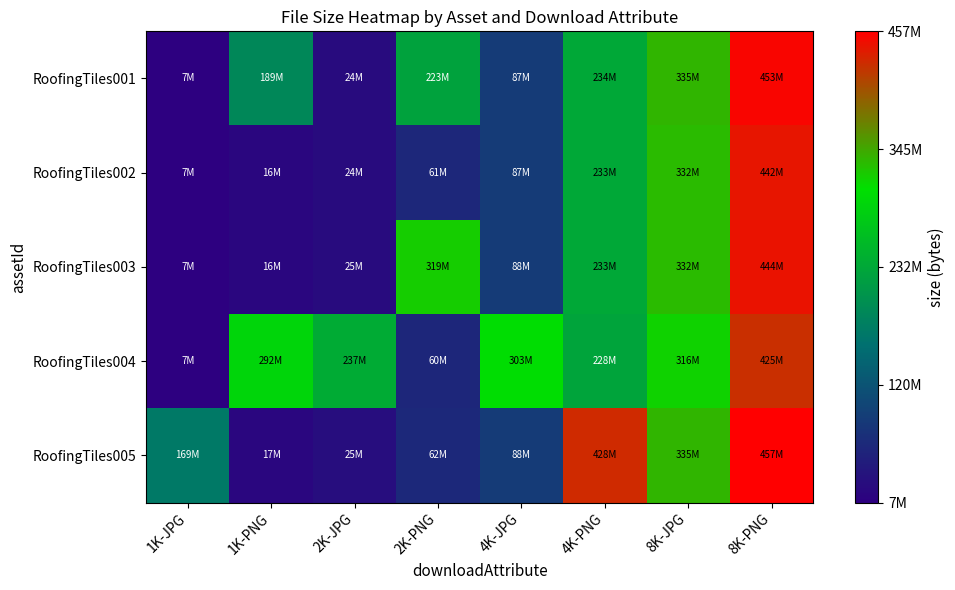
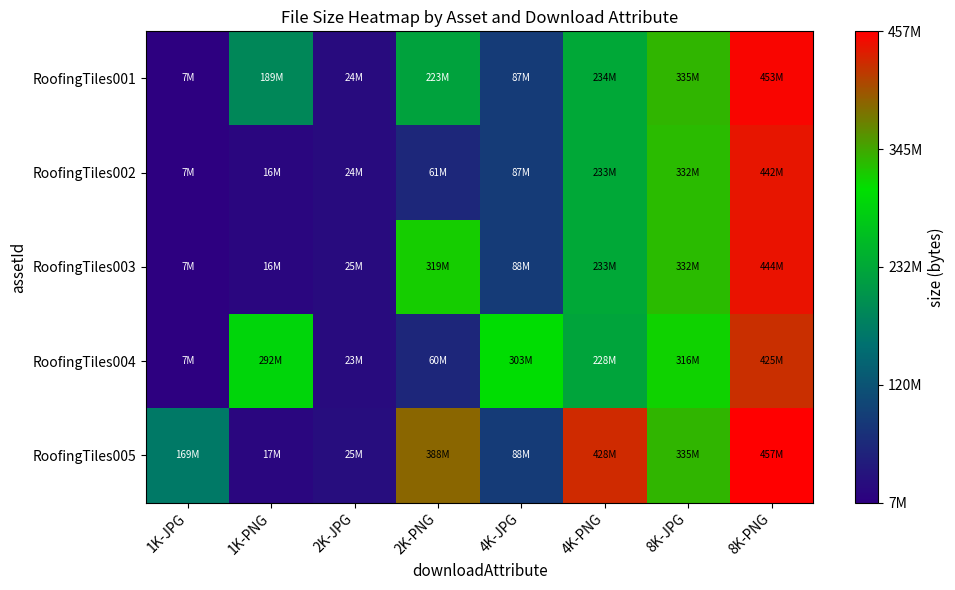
  {
    "RoofingTiles001": {
      "1K-JPG": "7M",
      "1K-PNG": "189M",
      "2K-JPG": "24M",
      "2K-PNG": "223M",
      "4K-JPG": "87M",
      "4K-PNG": "234M",
      "8K-JPG": "335M",
      "8K-PNG": "453M"
    },
    "RoofingTiles002": {
      "1K-JPG": "7M",
      "1K-PNG": "16M",
      "2K-JPG": "24M",
      "2K-PNG": "61M",
      "4K-JPG": "87M",
      "4K-PNG": "233M",
      "8K-JPG": "332M",
      "8K-PNG": "442M"
    },
    "RoofingTiles003": {
      "1K-JPG": "7M",
      "1K-PNG": "16M",
      "2K-JPG": "25M",
      "2K-PNG": "319M",
      "4K-JPG": "88M",
      "4K-PNG": "233M",
      "8K-JPG": "332M",
      "8K-PNG": "444M"
    },
    "RoofingTiles004": {
      "1K-JPG": "7M",
      "1K-PNG": "292M",
-     "2K-JPG": "237M",
+     "2K-JPG": "23M",
      "2K-PNG": "60M",
      "4K-JPG": "303M",
      "4K-PNG": "228M",
      "8K-JPG": "316M",
      "8K-PNG": "425M"
    },
    "RoofingTiles005": {
      "1K-JPG": "169M",
      "1K-PNG": "17M",
      "2K-JPG": "25M",
-     "2K-PNG": "62M",
+     "2K-PNG": "388M",
      "4K-JPG": "88M",
      "4K-PNG": "428M",
      "8K-JPG": "335M",
      "8K-PNG": "457M"
    }
  }
